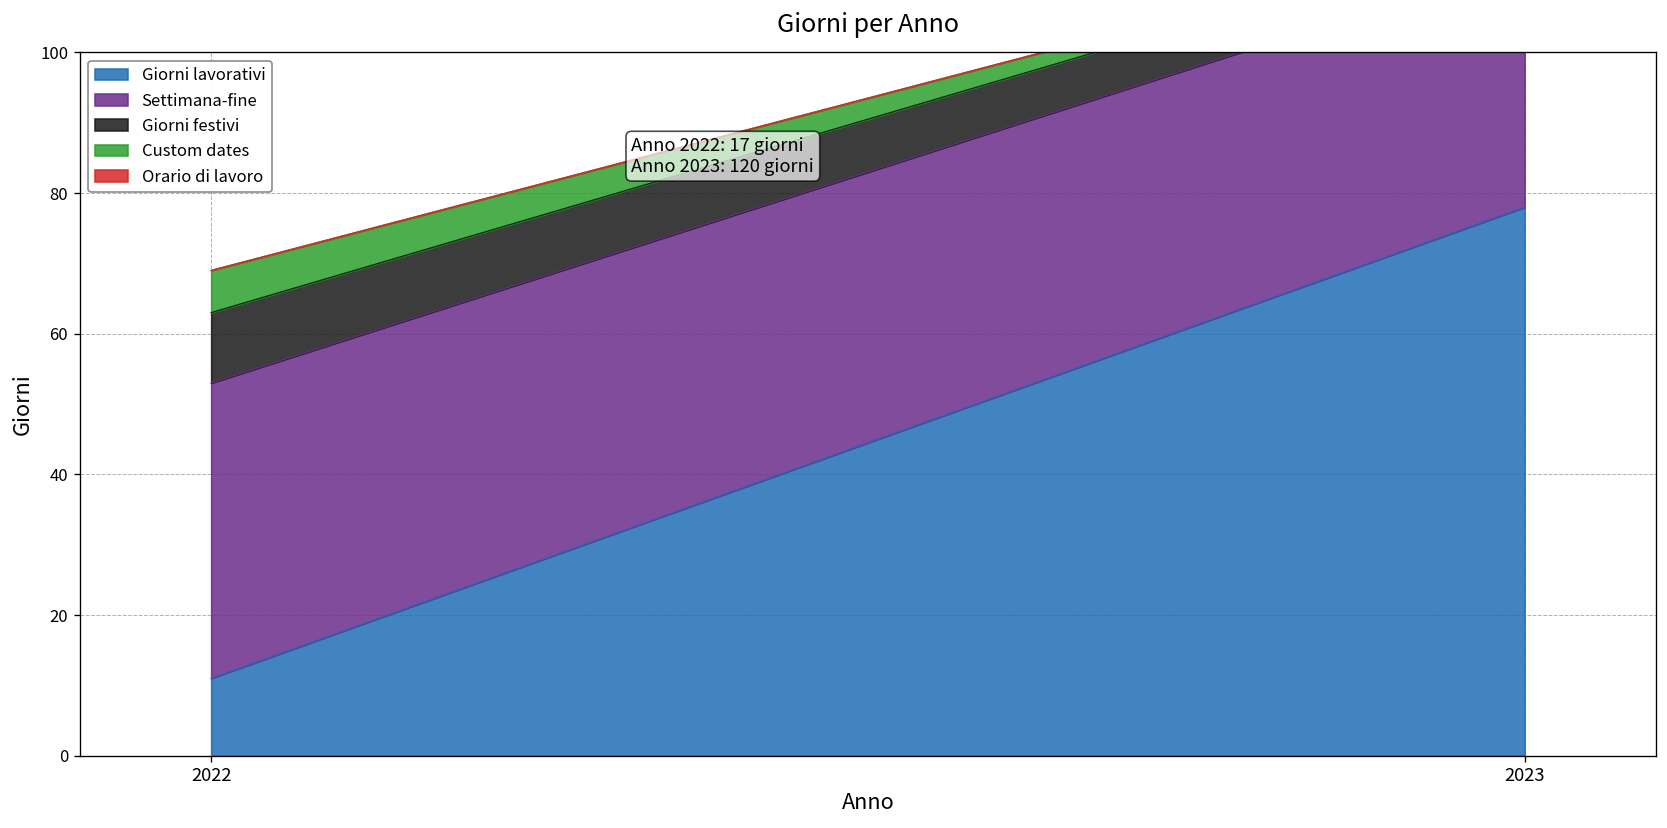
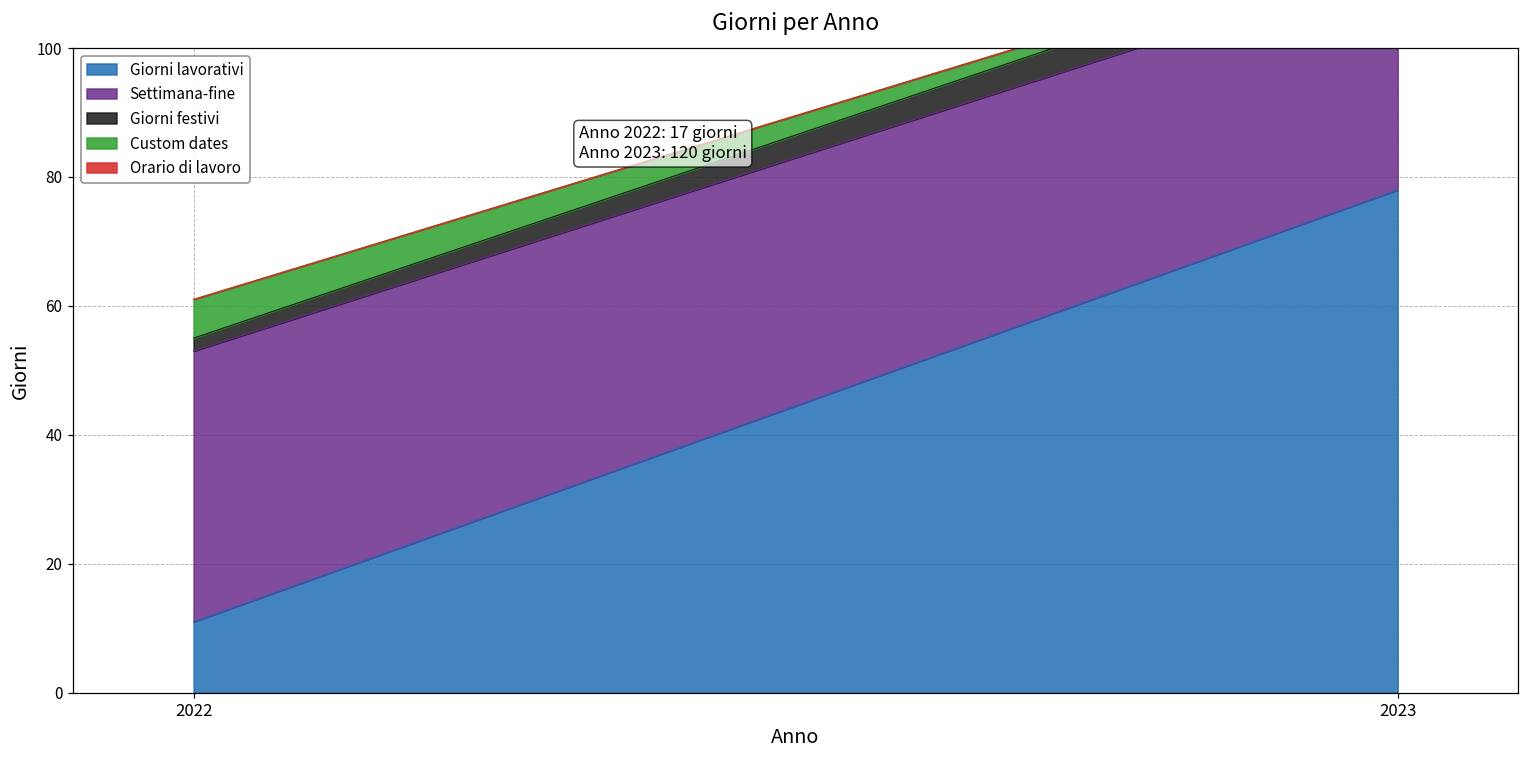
  {
    "Giorni lavorativi": {
      "2022": 11,
      "2023": 78
    },
    "Settimana-fine": {
      "2022": 42
    },
    "Giorni festivi": {
-     "2022": 10
+     "2022": 2
    }
  }
